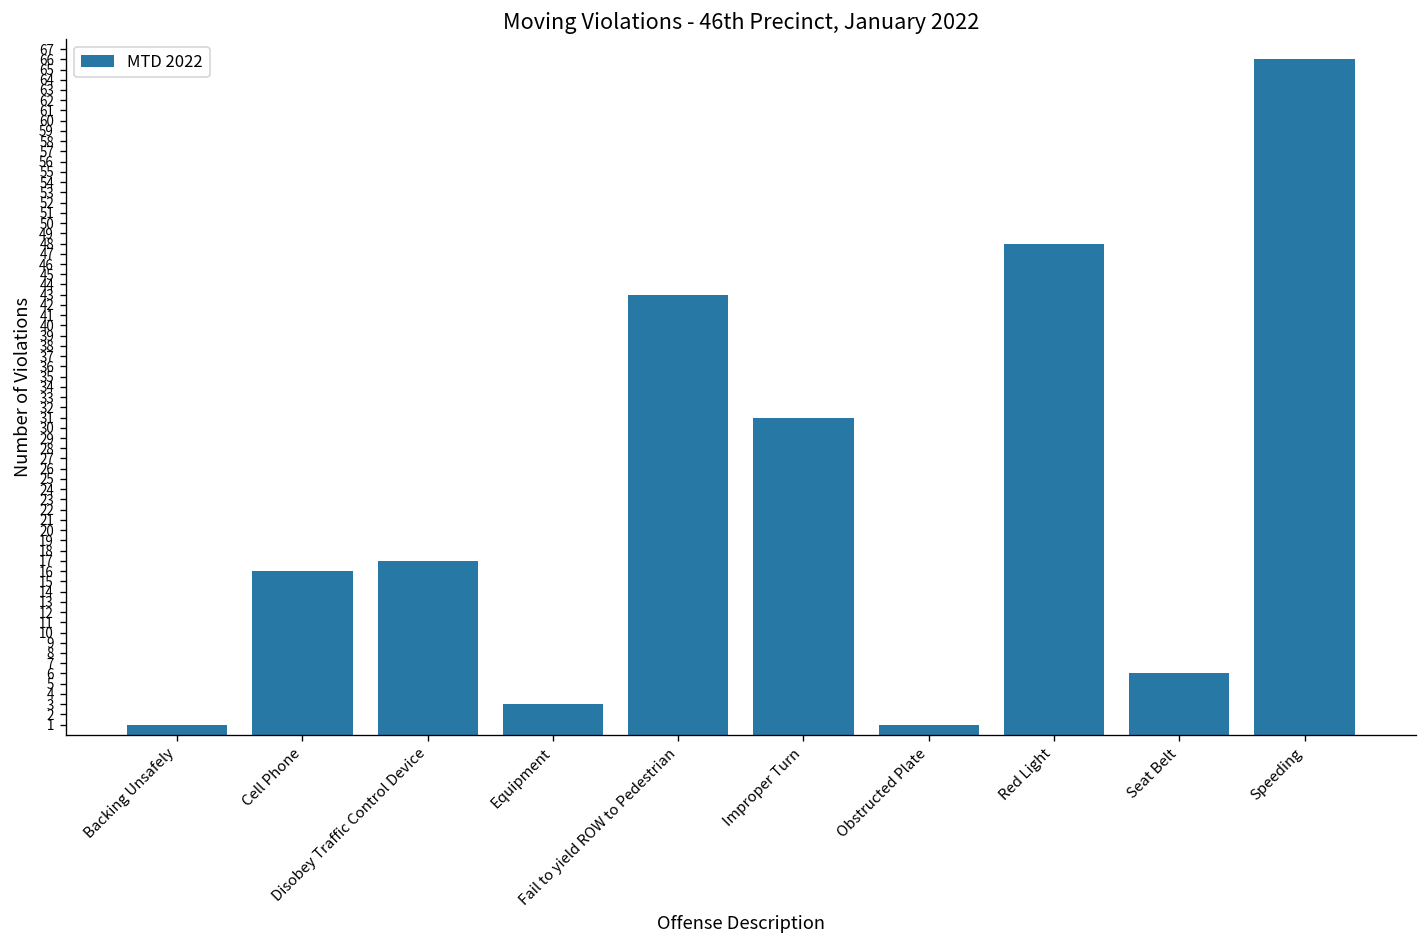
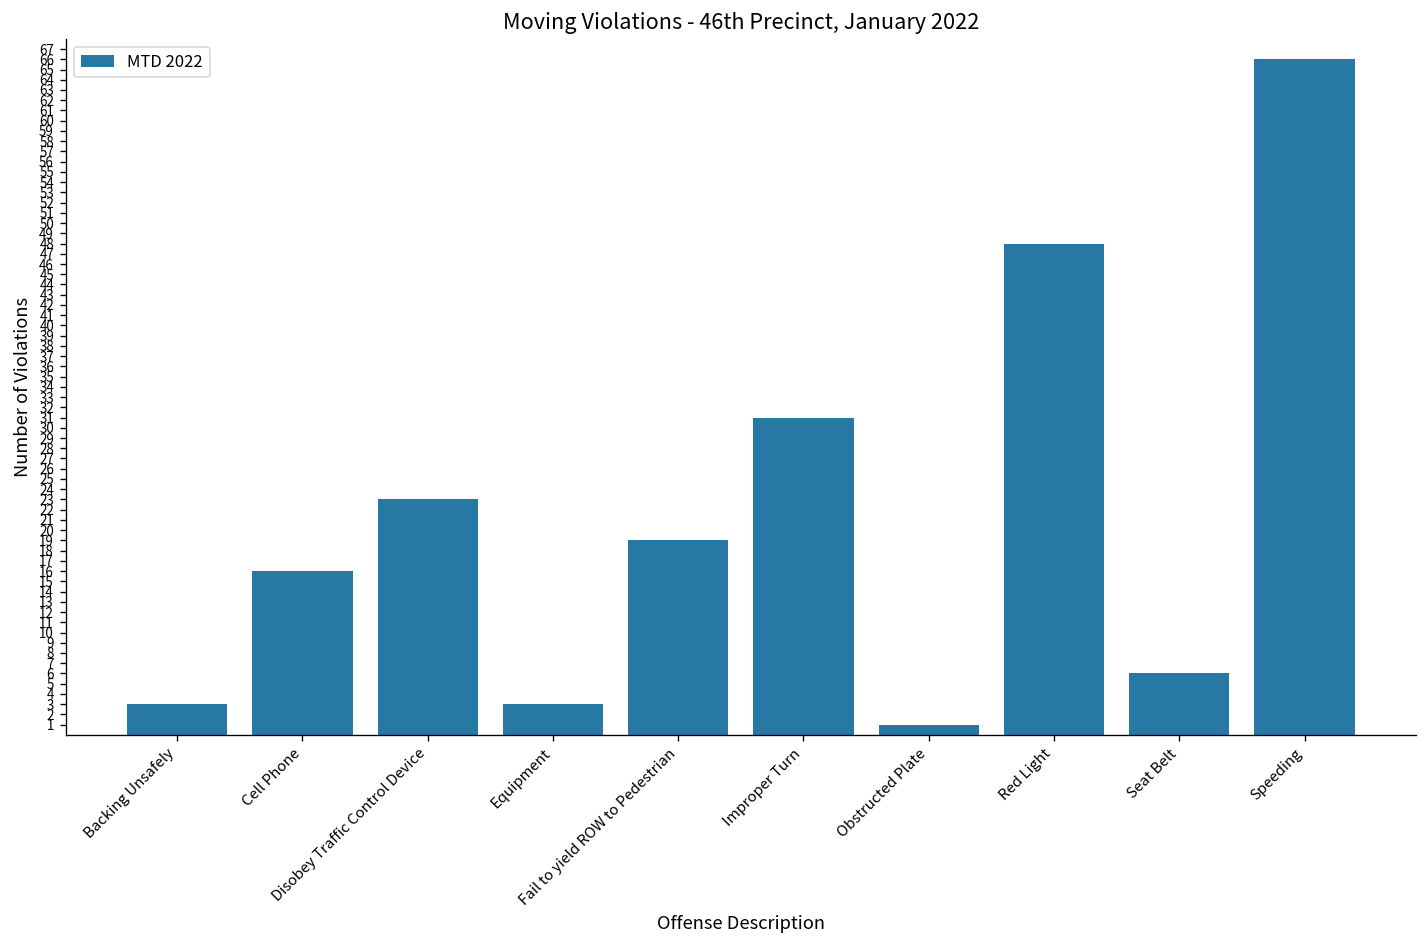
  {
-   "Backing Unsafely": 1,
+   "Backing Unsafely": 3,
    "Cell Phone": 16,
-   "Disobey Traffic Control Device": 17,
+   "Disobey Traffic Control Device": 23,
    "Equipment": 3,
-   "Fail to yield ROW to Pedestrian": 43,
+   "Fail to yield ROW to Pedestrian": 19,
    "Improper Turn": 31,
    "Obstructed Plate": 1,
    "Red Light": 48,
    "Seat Belt": 6,
    "Speeding": 66
  }
